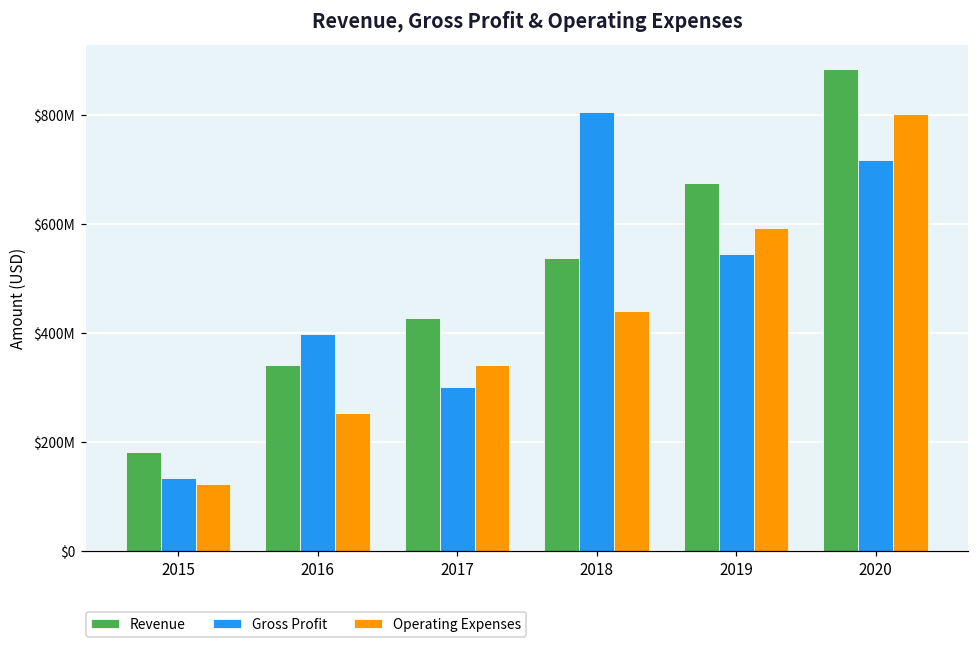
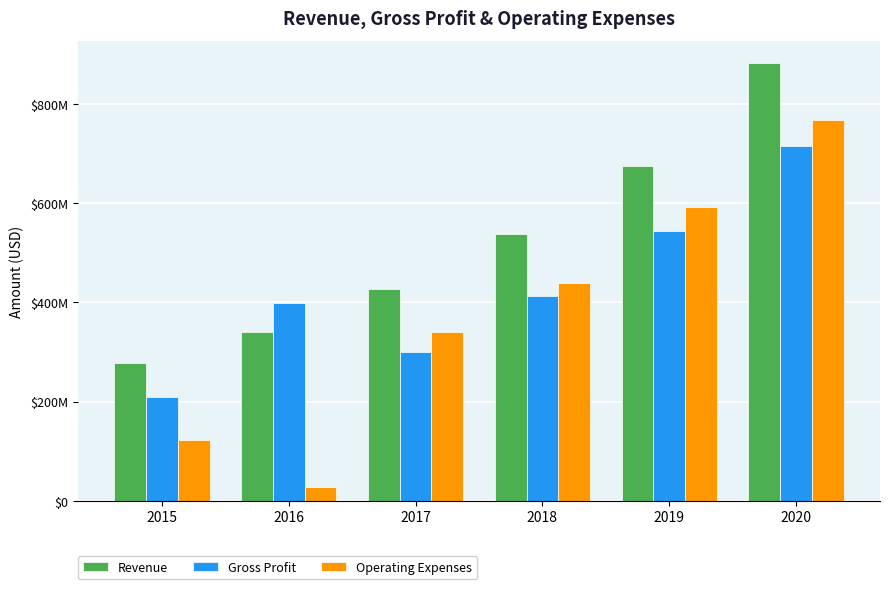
  {
    "Revenue": {
-     "2015": "$180000000",
+     "2015": "$280000000",
      "2016": "$340000000",
      "2017": "$430000000",
      "2018": "$540000000",
      "2019": "$670000000",
      "2020": "$880000000"
    },
    "Gross Profit": {
-     "2015": "$130000000",
+     "2015": "$210000000",
      "2016": "$400000000",
      "2017": "$300000000",
-     "2018": "$800000000",
+     "2018": "$410000000",
      "2019": "$540000000",
      "2020": "$720000000"
    },
    "Operating Expenses": {
      "2015": "$120000000",
-     "2016": "$250000000",
+     "2016": "$30000000",
      "2017": "$340000000",
      "2018": "$440000000",
      "2019": "$590000000",
-     "2020": "$800000000"
+     "2020": "$770000000"
    }
  }
